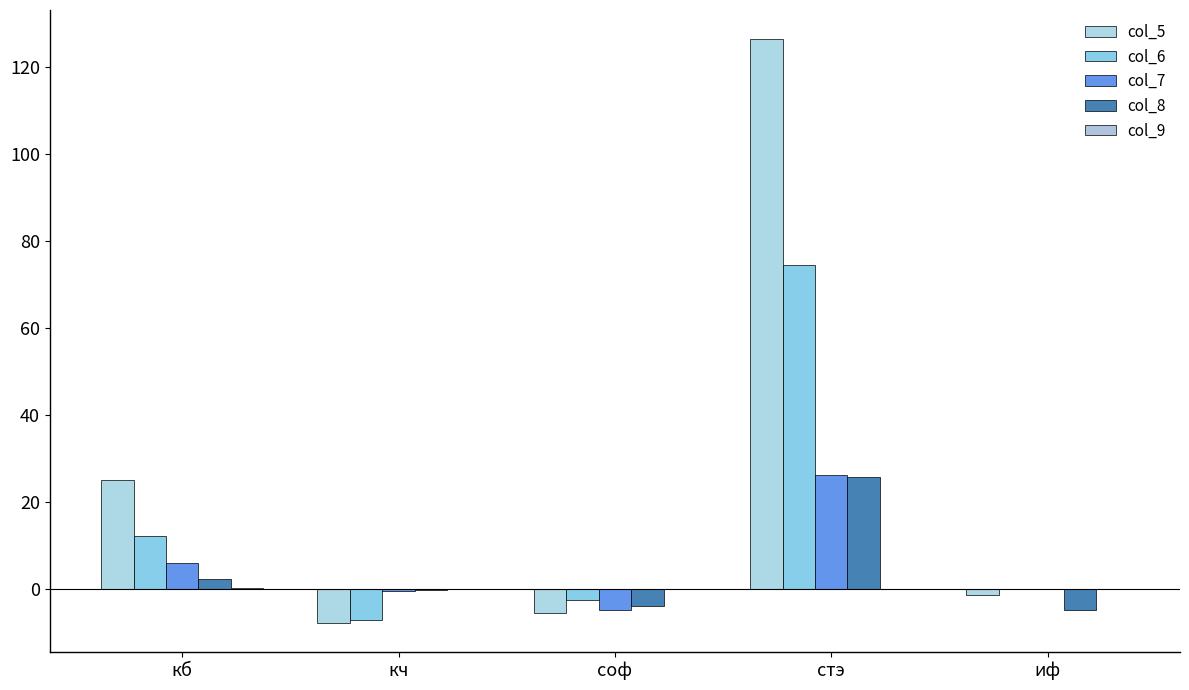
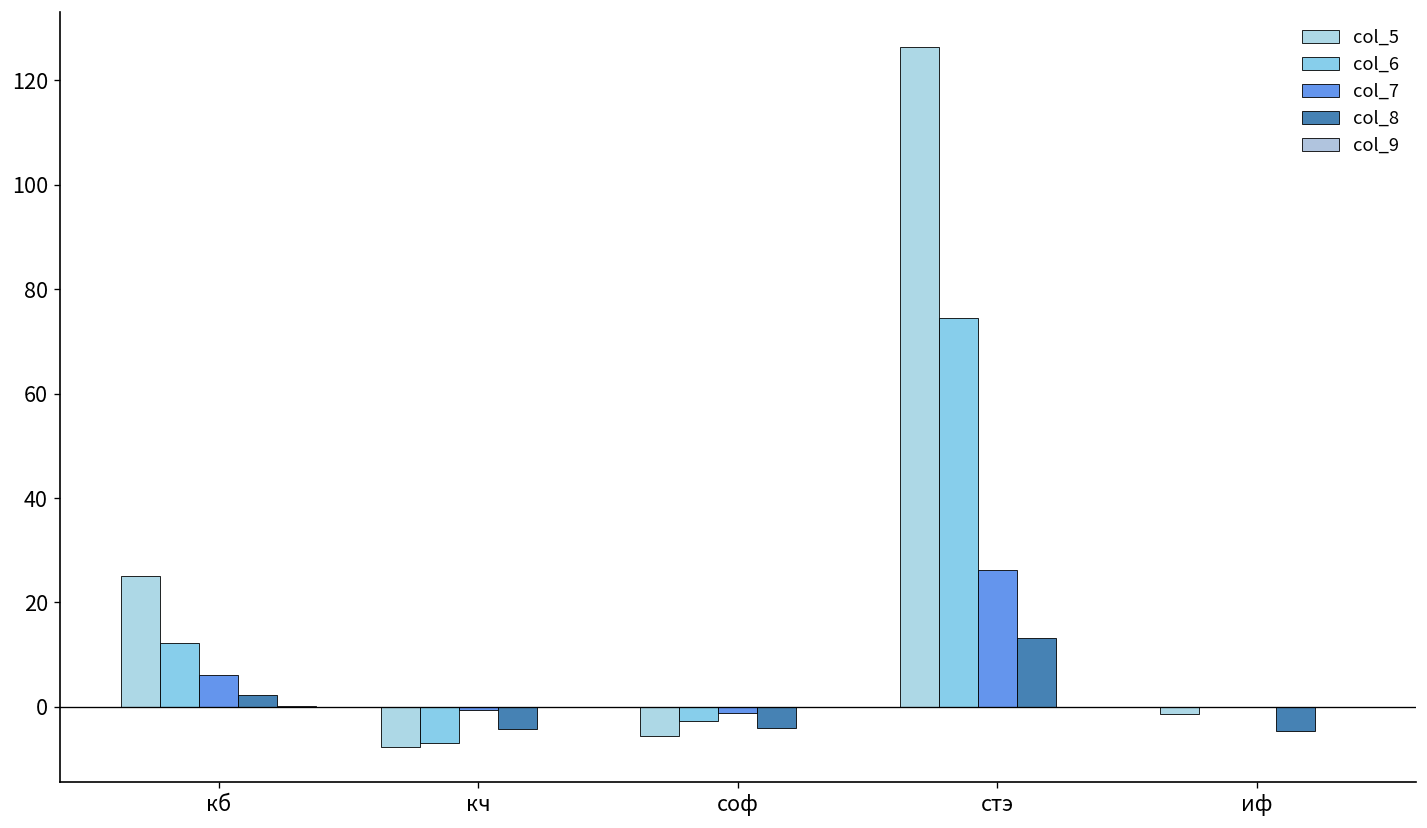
  {
    "col_7": {
      "кб": 6,
-     "соф": -5,
+     "соф": -1,
      "стэ": 26,
      "иф": 0
    },
    "col_8": {
      "кб": 2,
-     "кч": 0,
+     "кч": -4,
      "соф": -4,
-     "стэ": 26,
+     "стэ": 13,
      "иф": -5
    }
  }
